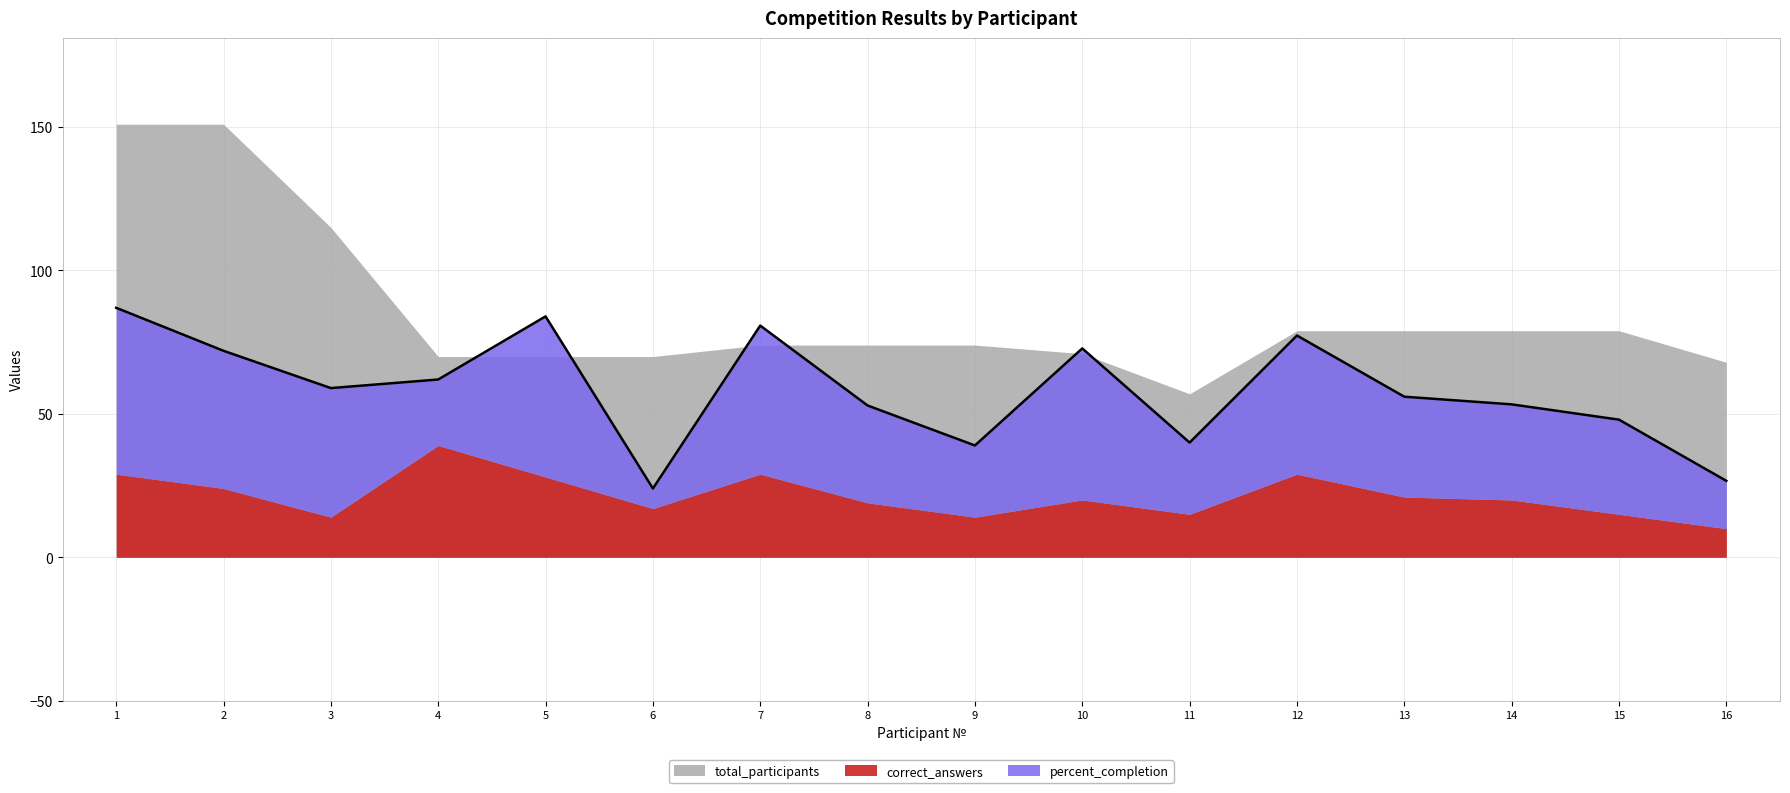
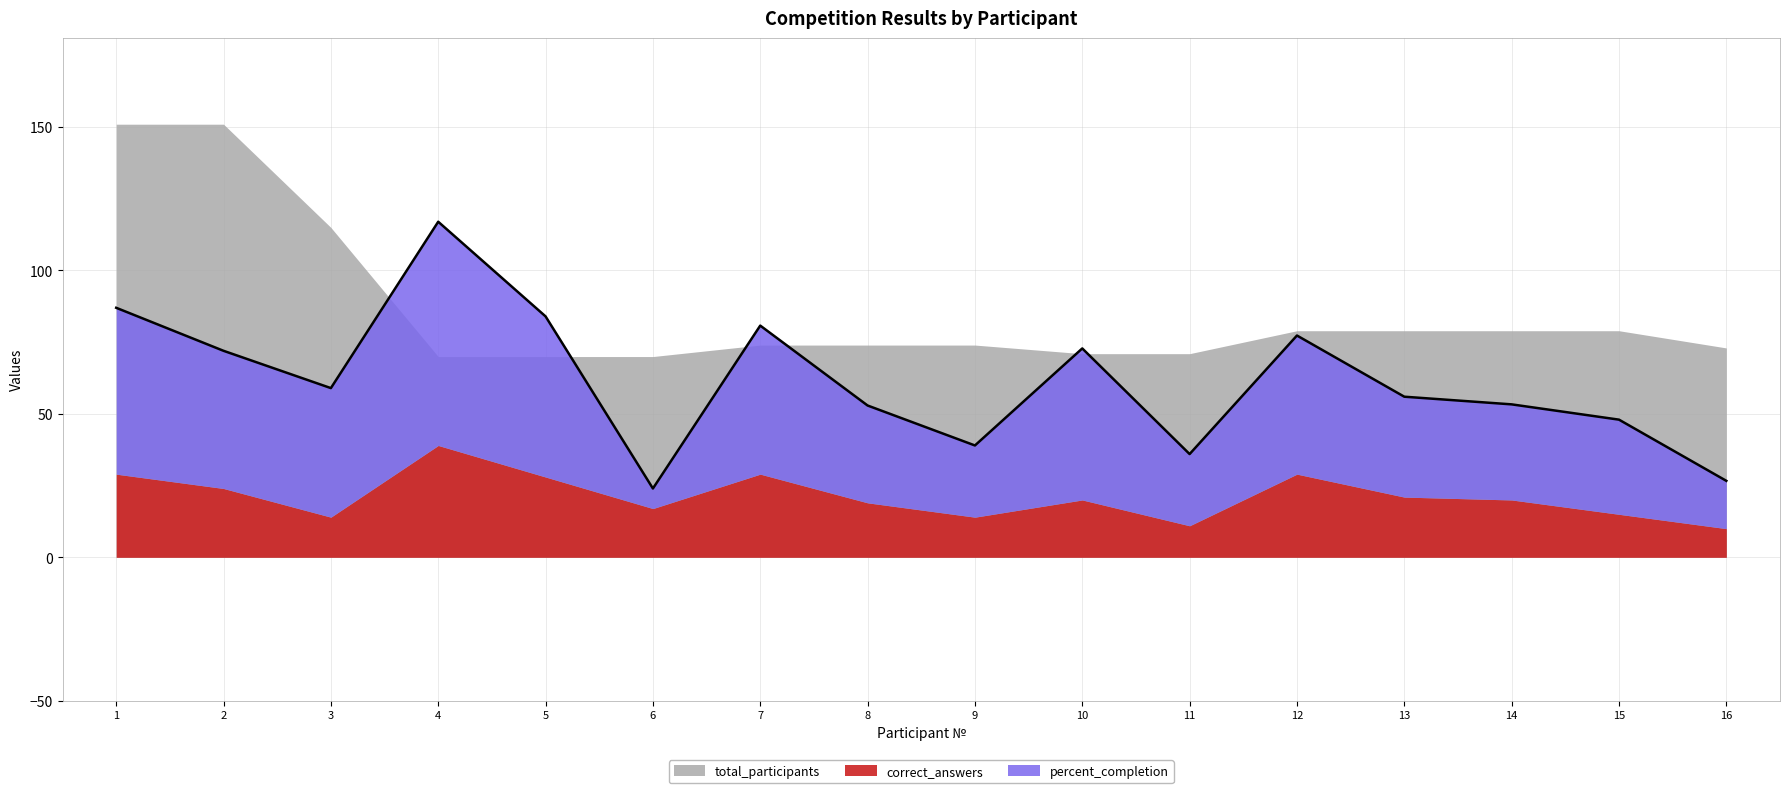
  {
    "total_participants": {
      "1": 151,
      "2": 151,
      "3": 115,
      "4": 70,
      "5": 70,
      "6": 70,
      "7": 74,
      "8": 74,
      "9": 74,
      "10": 71,
-     "11": 57,
+     "11": 71,
      "12": 79,
      "13": 79,
      "14": 79,
      "15": 79,
-     "16": 68
+     "16": 73
    },
    "correct_answers": {
      "1": 29,
      "2": 24,
      "3": 14,
      "4": 39,
      "5": 28,
      "6": 17,
      "7": 29,
      "8": 19,
      "9": 14,
      "10": 20,
-     "11": 15,
+     "11": 11,
      "12": 29,
      "13": 21,
      "14": 20,
      "15": 15,
      "16": 10
    },
    "percent_completion": {
      "1": 58,
      "2": 48,
      "3": 45,
-     "4": 23,
+     "4": 78,
      "5": 56,
      "6": 7,
      "7": 52,
      "8": 34,
      "9": 25,
      "10": 53,
      "11": 25,
      "12": 48,
      "13": 35,
      "14": 33,
      "15": 33,
      "16": 17
    }
  }
